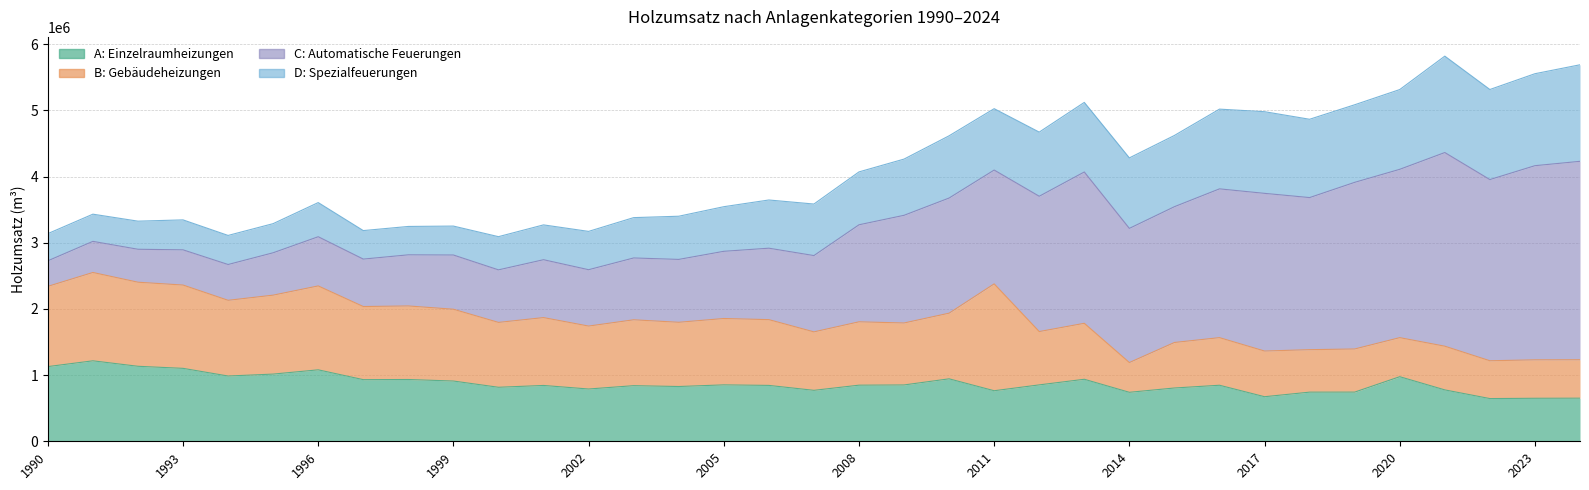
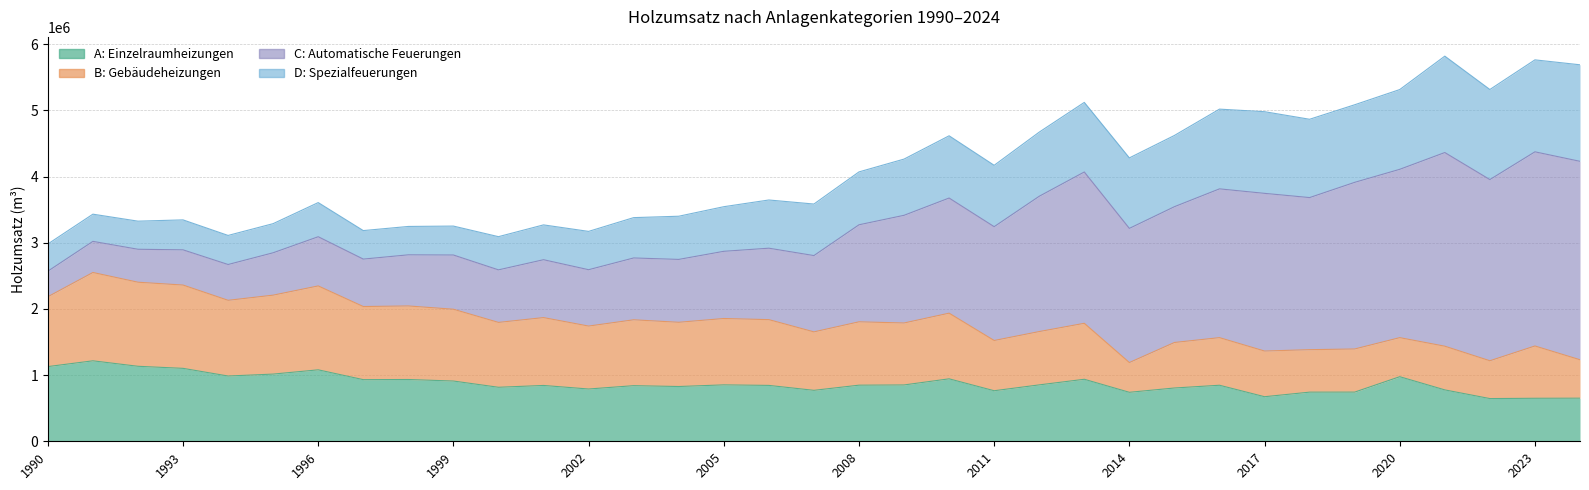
  {
    "A: Einzelraumheizungen": {
      "1990": 1100000,
      "1993": 1100000,
      "1996": 1100000,
      "1999": 900000,
      "2002": 800000,
      "2005": 900000,
      "2008": 800000,
      "2011": 800000,
      "2014": 700000,
      "2017": 700000,
      "2020": 1000000,
      "2023": 600000
    },
    "B: Gebäudeheizungen": {
-     "1990": 1200000,
+     "1990": 1100000,
      "1993": 1300000,
      "1996": 1300000,
      "1999": 1100000,
      "2002": 1000000,
      "2005": 1000000,
      "2008": 1000000,
-     "2011": 1600000,
+     "2011": 800000,
      "2014": 400000,
      "2017": 700000,
      "2020": 600000,
-     "2023": 600000
+     "2023": 800000
    }
  }
